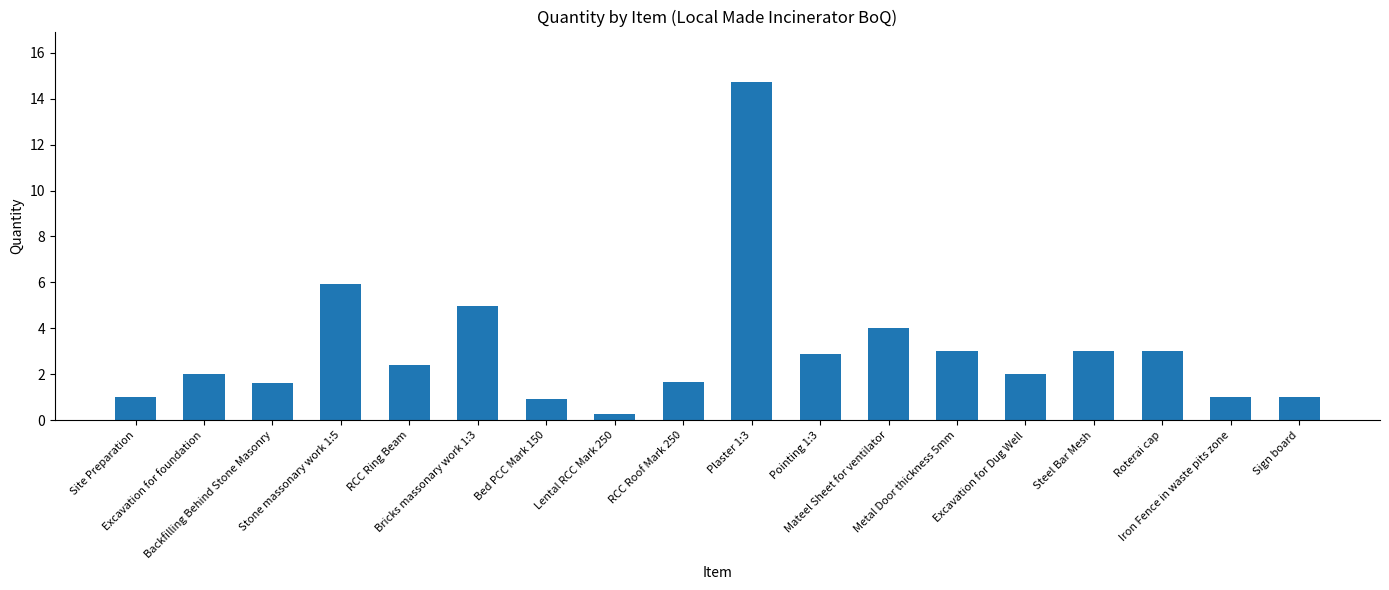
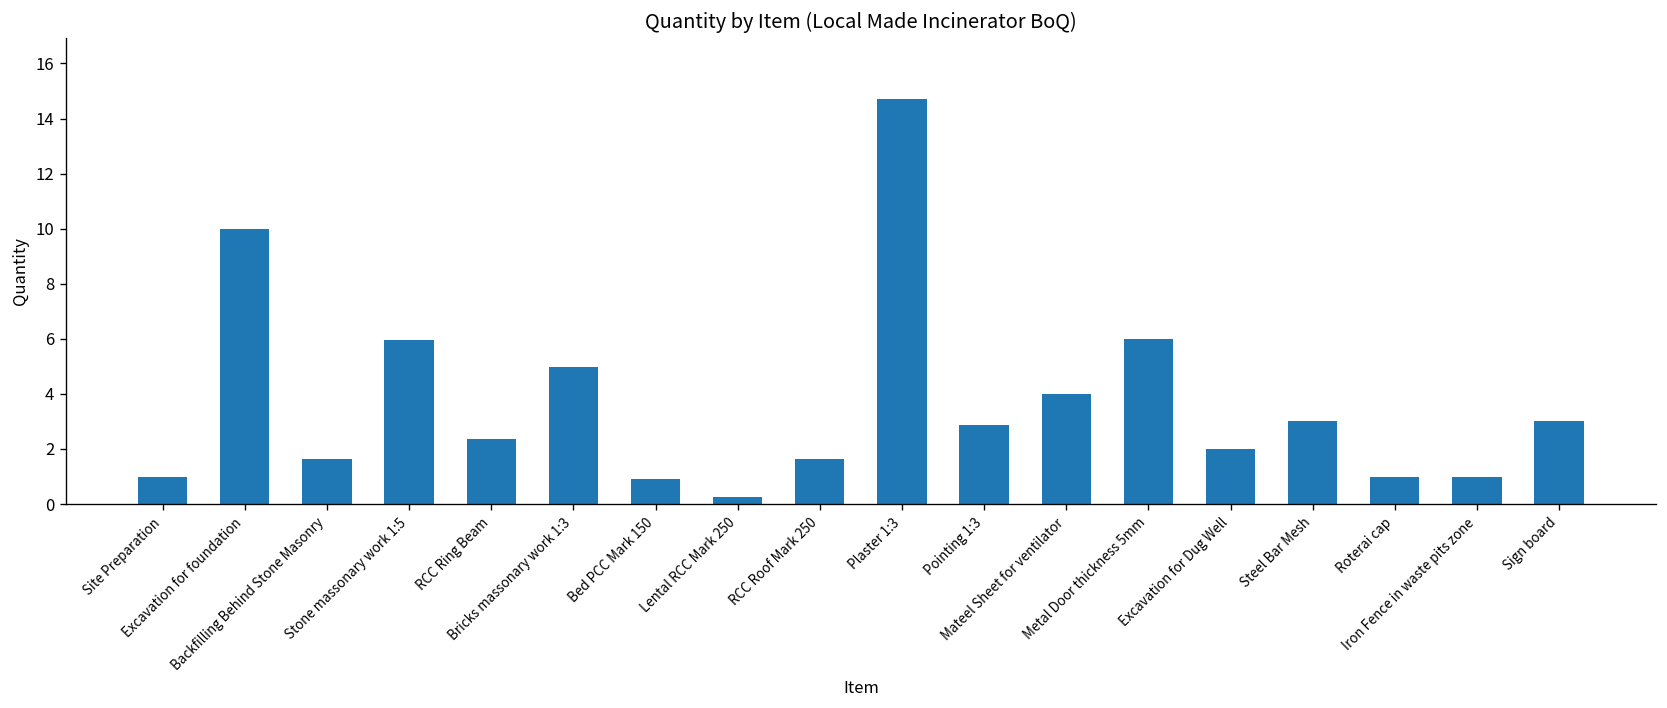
  {
    "Site Preparation": 1,
-   "Excavation for foundation": 2,
+   "Excavation for foundation": 10,
    "Backfilling Behind Stone Masonry": 1.6,
    "Stone massonary work 1:5": 6,
    "RCC Ring Beam": 2.4,
    "Bricks massonary work 1:3": 5,
    "Bed PCC Mark 150": 1,
    "Lental RCC Mark 250": 0.3,
    "RCC Roof Mark 250": 1.7,
    "Plaster 1:3": 14.7,
    "Pointing 1:3": 2.9,
    "Mateel Sheet for ventilator": 4,
-   "Metal Door thickness 5mm": 3,
+   "Metal Door thickness 5mm": 6,
    "Excavation for Dug Well": 2,
    "Steel Bar Mesh": 3,
-   "Roterai cap": 3,
+   "Roterai cap": 1,
    "Iron Fence in waste pits zone": 1,
-   "Sign board": 1
+   "Sign board": 3
  }
